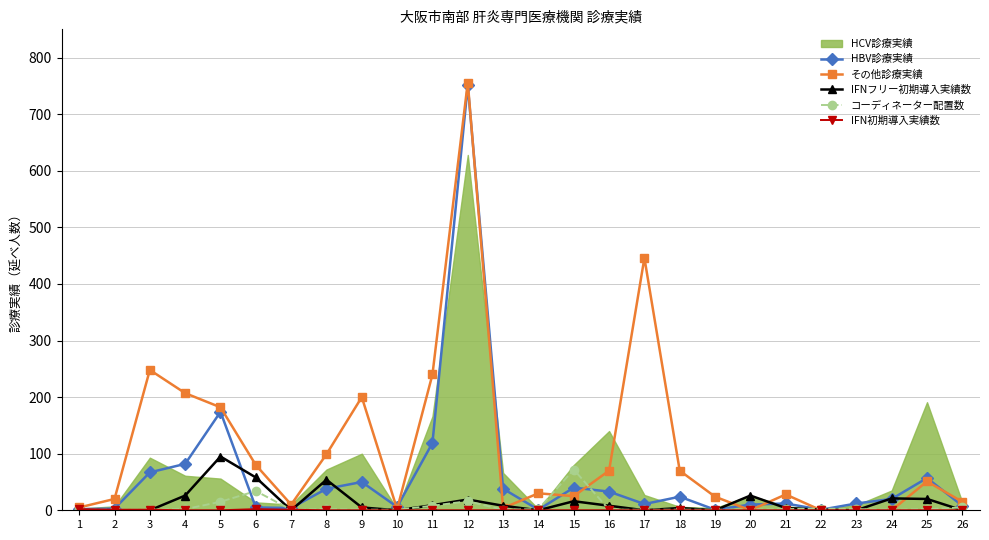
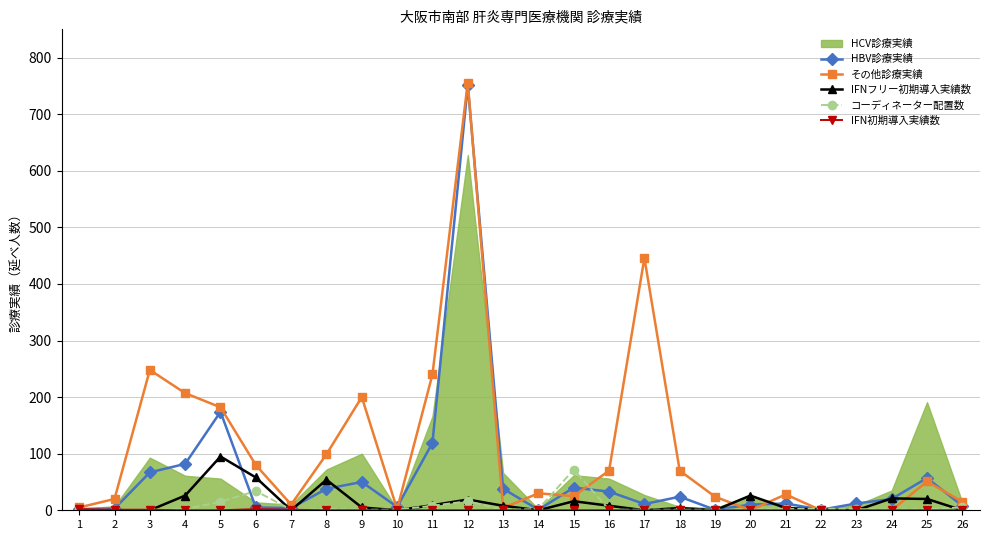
  {
    "HBV診療実績": {
      "3": 70,
      "4": 80,
      "5": 170,
      "8": 40,
      "9": 50,
      "11": 120,
      "12": 750,
      "13": 40,
      "15": 40,
      "16": 30,
      "17": 10,
      "18": 20,
      "20": 10,
      "21": 10,
      "25": 60
    },
    "HCV診療実績": {
      "3": 90,
      "4": 60,
      "5": 60,
      "6": 10,
      "8": 70,
      "9": 100,
      "11": 170,
      "12": 630,
      "13": 70,
-     "15": 80,
-     "16": 140,
+     "15": 60,
+     "16": 60,
      "17": 30,
      "24": 40,
      "25": 190
    },
    "その他診療実績": {
      "2": 20,
      "3": 250,
      "4": 210,
      "5": 180,
      "6": 80,
      "8": 100,
      "9": 200,
      "11": 240,
      "12": 760,
      "14": 30,
      "15": 30,
      "16": 70,
      "17": 450,
      "18": 70,
      "19": 20,
      "21": 30,
      "25": 50
    },
    "IFNフリー初期導入実績数": {
      "4": 30,
      "5": 100,
      "6": 60,
      "8": 50,
      "15": 20,
      "16": 10,
      "25": 20
    },
    "コーディネーター配置数": {
      "5": 20,
      "6": 30,
      "15": 70
    },
    "IFN初期導入実績数": {
      "5": 0,
      "11": 0,
      "12": 0,
      "15": 0
    }
  }
